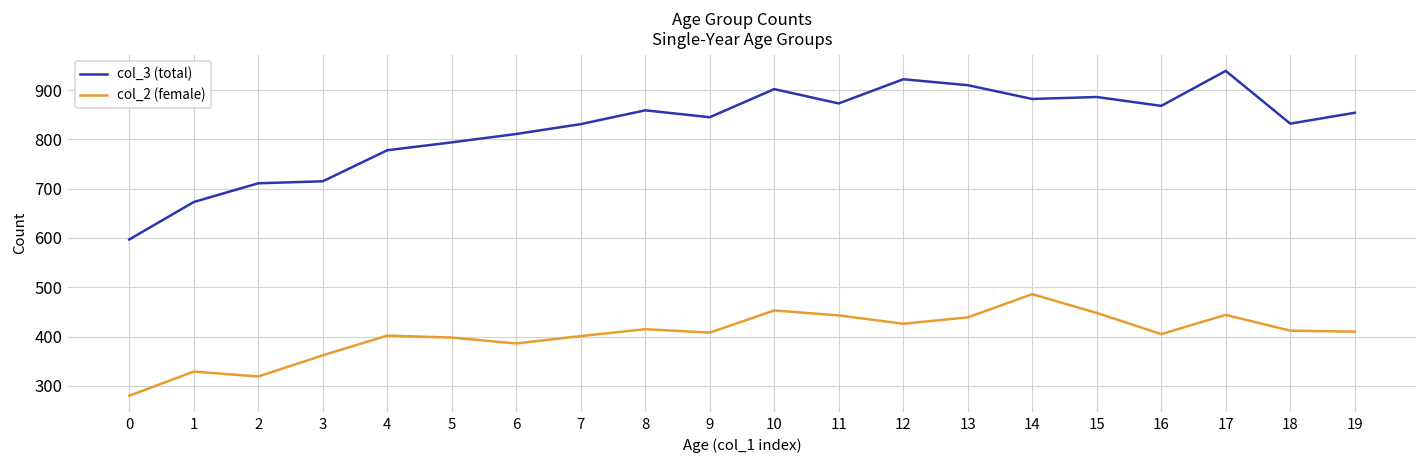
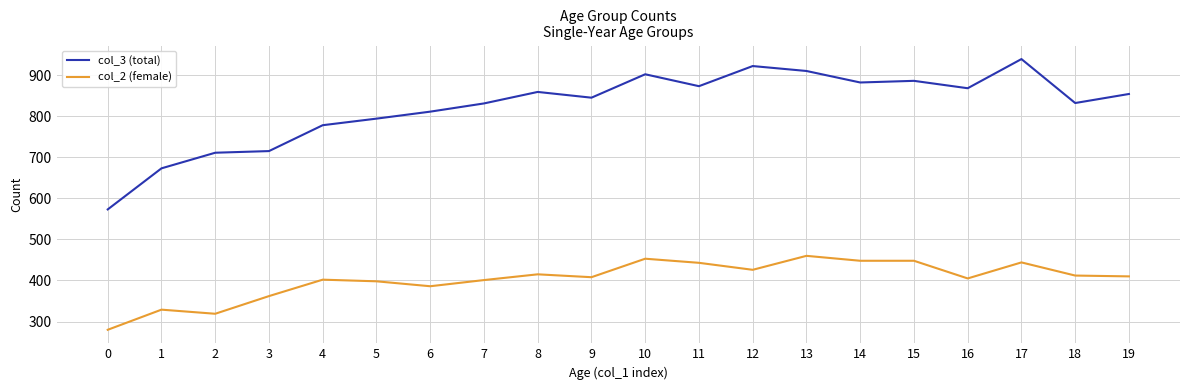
  {
    "col_3 (total)": {
-     "0": 600,
+     "0": 570,
      "1": 670,
      "2": 710,
      "3": 720,
      "4": 780,
      "5": 790,
      "6": 810,
      "7": 830,
      "8": 860,
      "9": 850,
      "10": 900,
      "11": 870,
      "12": 920,
      "13": 910,
      "14": 880,
      "15": 890,
      "16": 870,
      "17": 940,
      "18": 830,
      "19": 850
    },
    "col_2 (female)": {
      "0": 280,
      "1": 330,
      "2": 320,
      "3": 360,
      "4": 400,
      "5": 400,
      "6": 390,
      "7": 400,
      "8": 420,
      "9": 410,
      "10": 450,
      "11": 440,
      "12": 430,
-     "13": 440,
-     "14": 490,
+     "13": 460,
+     "14": 450,
      "15": 450,
      "16": 410,
      "17": 440,
      "18": 410,
      "19": 410
    }
  }
